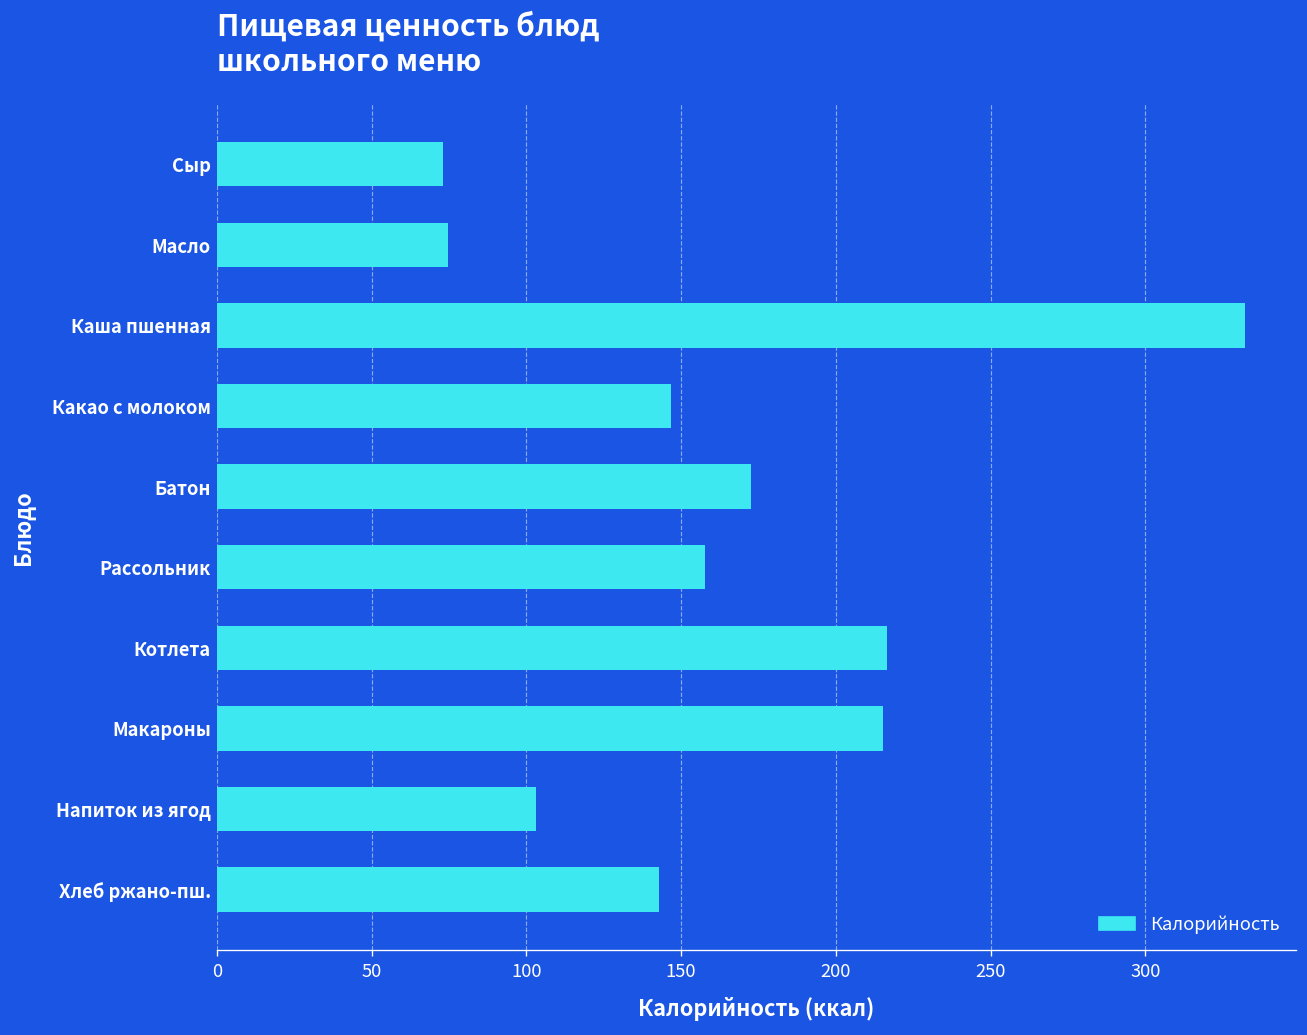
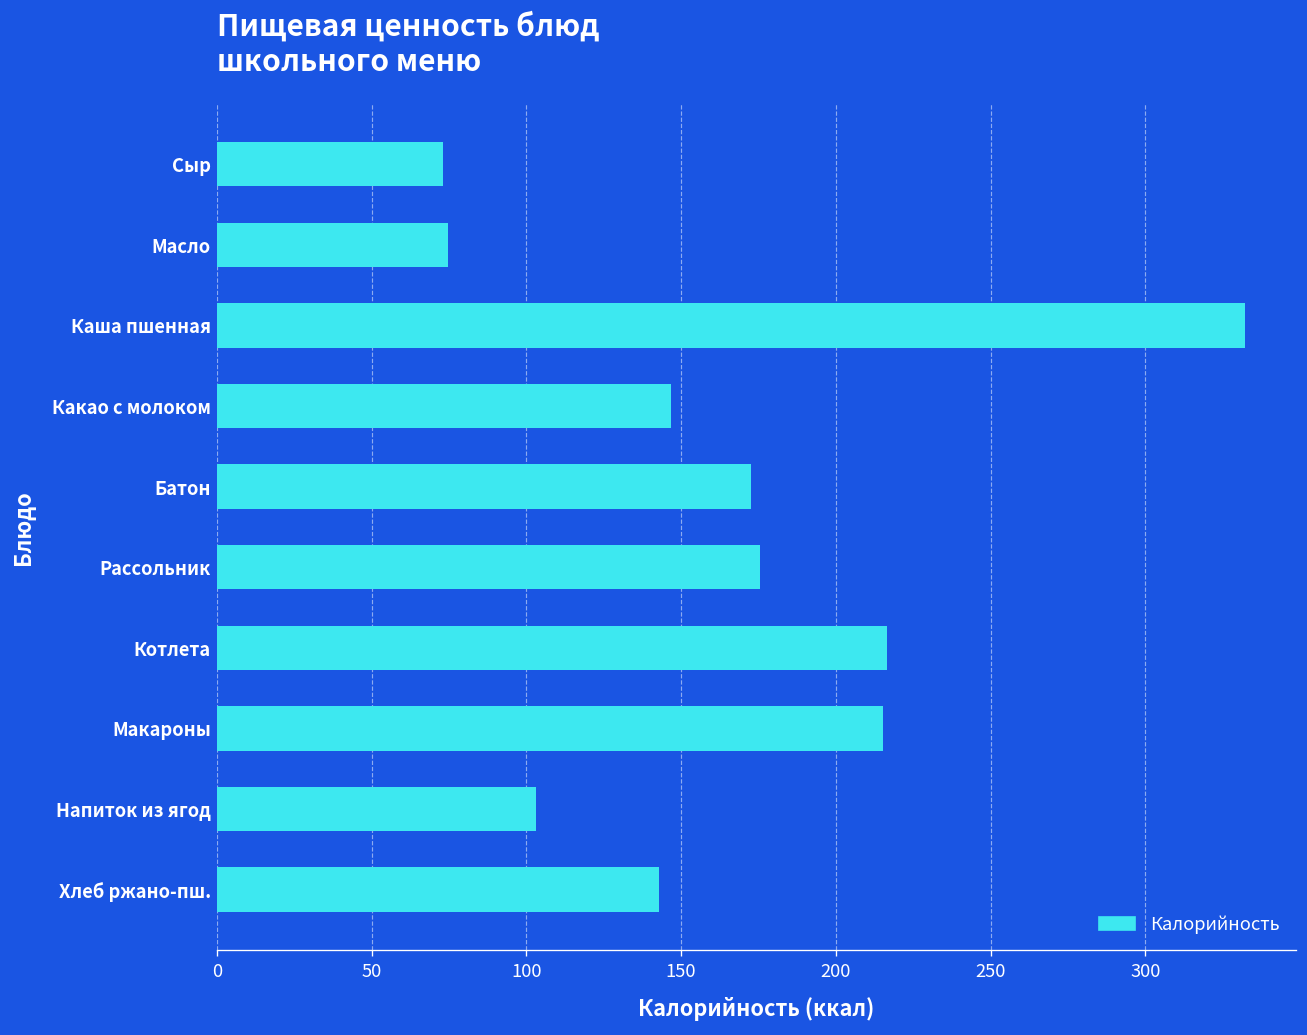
  {
    "Сыр": 73,
    "Масло": 75,
    "Каша пшенная": 332,
    "Какао с молоком": 147,
    "Батон": 173,
-   "Рассольник": 158,
+   "Рассольник": 176,
    "Котлета": 217,
    "Макароны": 215,
    "Напиток из ягод": 103,
    "Хлеб ржано-пш.": 143
  }
